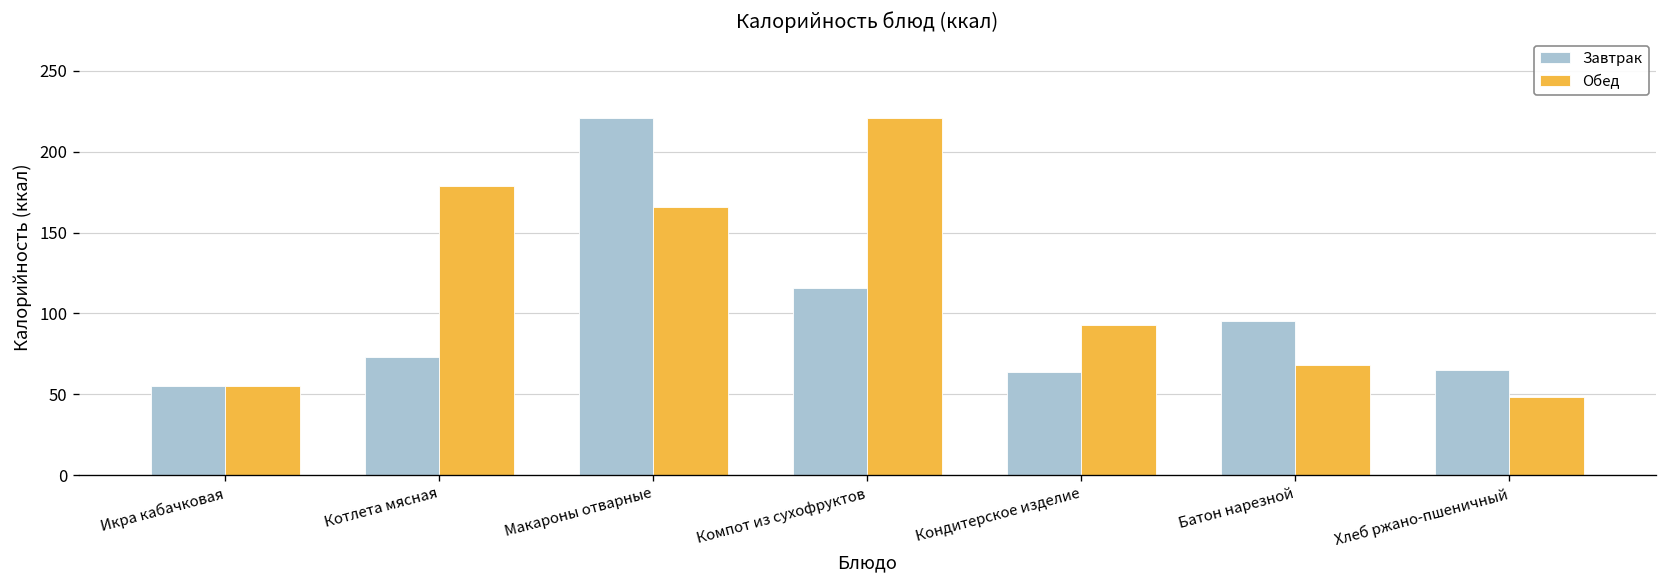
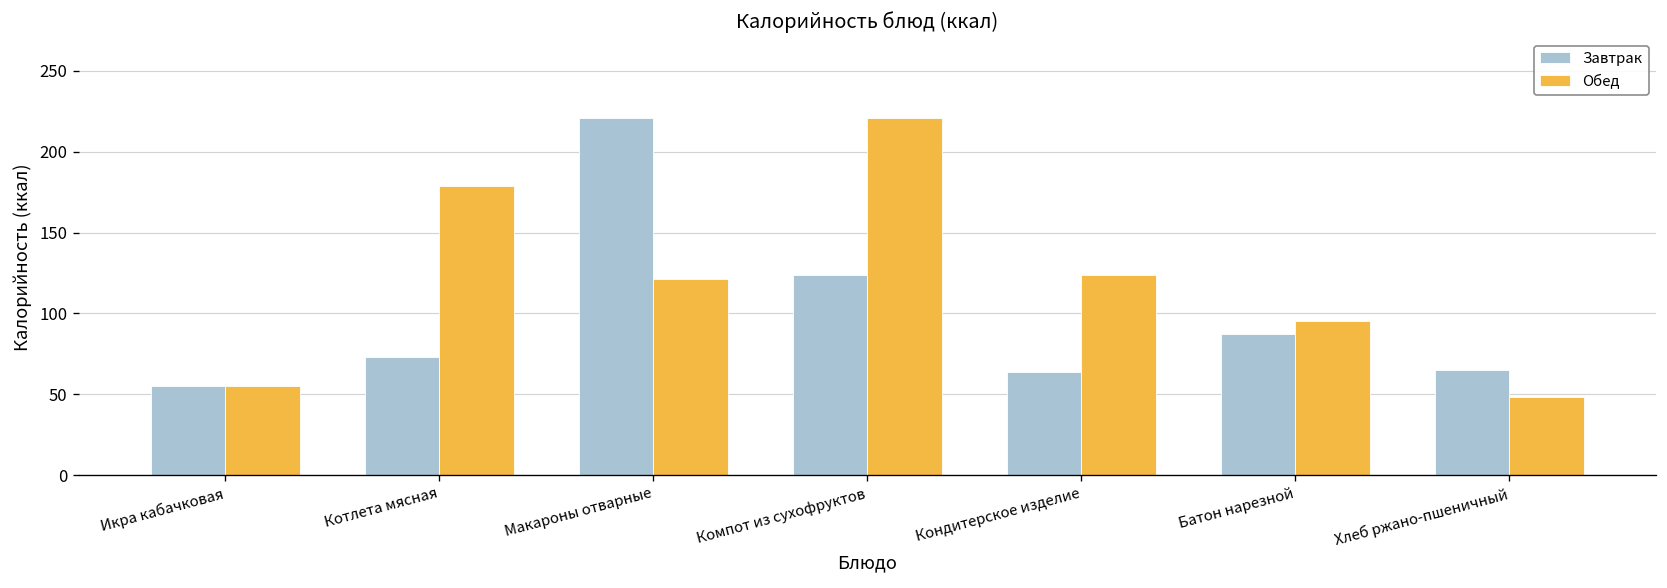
  {
    "Завтрак": {
      "Икра кабачковая": 55,
      "Котлета мясная": 73,
      "Макароны отварные": 221,
-     "Компот из сухофруктов": 116,
+     "Компот из сухофруктов": 124,
      "Кондитерское изделие": 64,
-     "Батон нарезной": 95,
+     "Батон нарезной": 87,
      "Хлеб ржано-пшеничный": 65
    },
    "Обед": {
      "Икра кабачковая": 55,
      "Котлета мясная": 179,
-     "Макароны отварные": 166,
+     "Макароны отварные": 121,
      "Компот из сухофруктов": 221,
-     "Кондитерское изделие": 93,
-     "Батон нарезной": 68,
+     "Кондитерское изделие": 124,
+     "Батон нарезной": 95,
      "Хлеб ржано-пшеничный": 48
    }
  }
